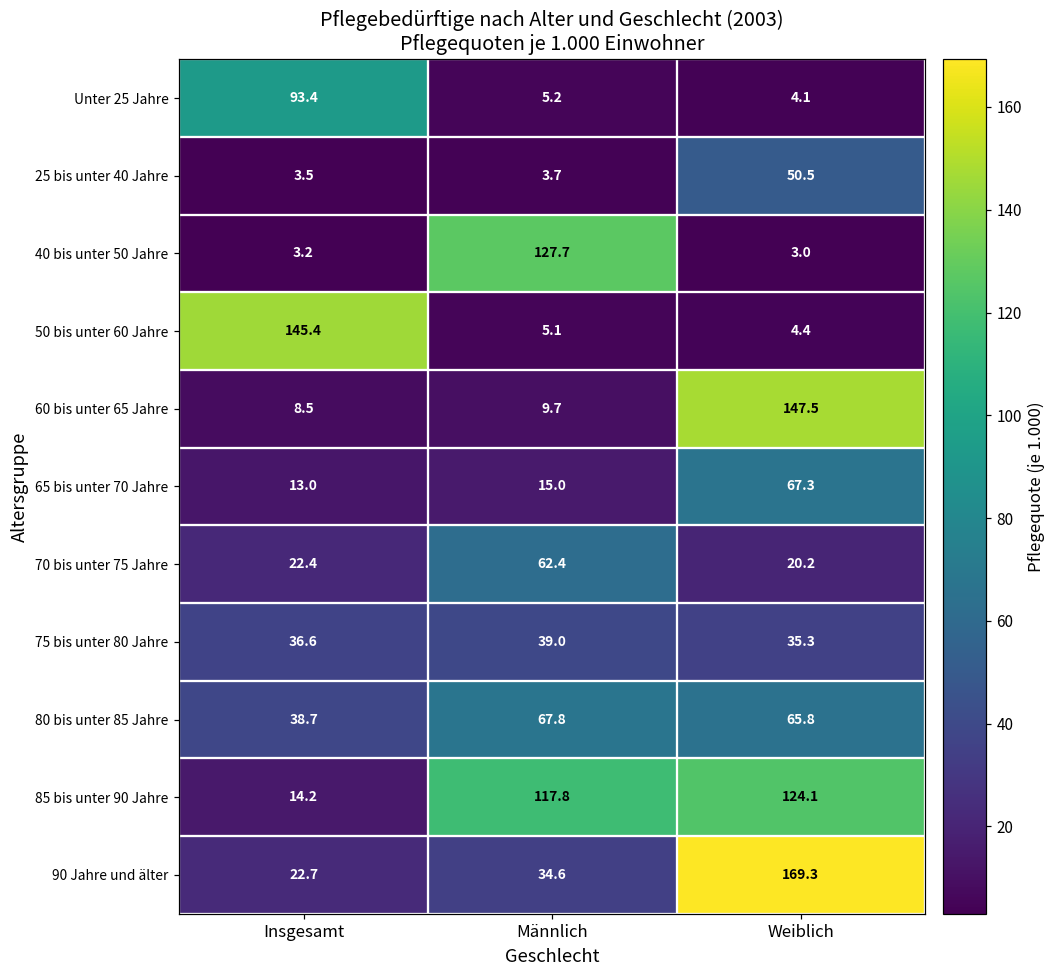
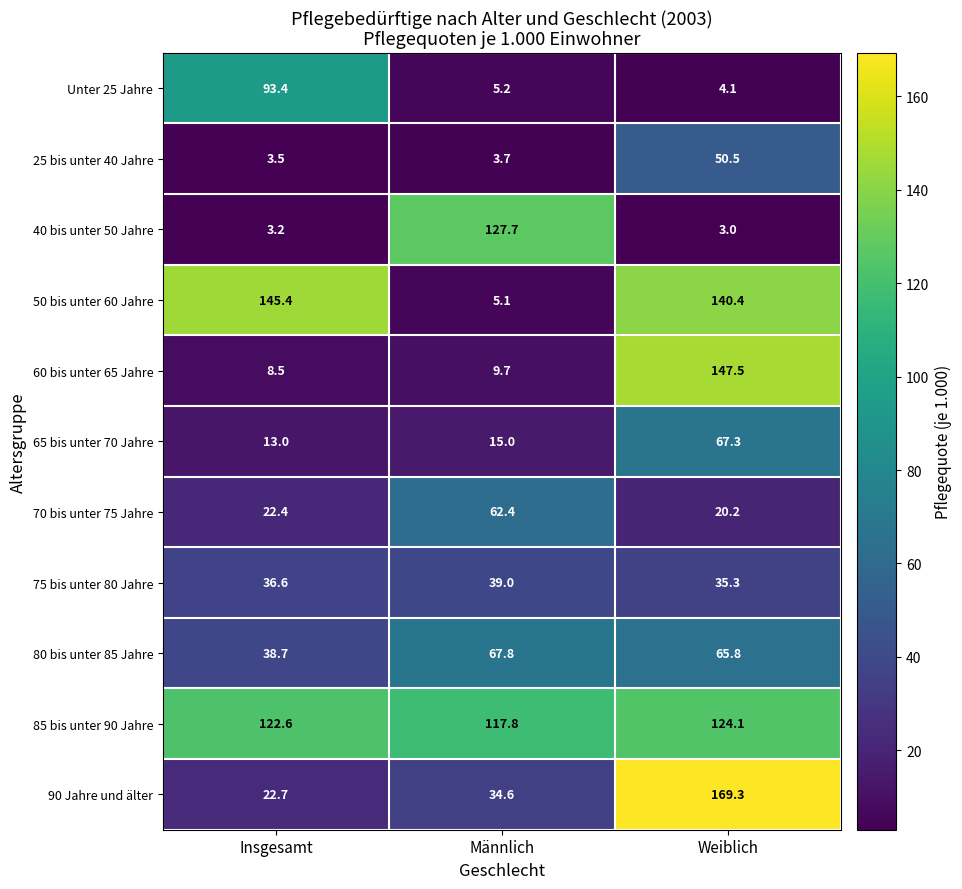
  {
    "Unter 25 Jahre": {
      "Insgesamt": 93.4,
      "Männlich": 5.2,
      "Weiblich": 4.1
    },
    "25 bis unter 40 Jahre": {
      "Insgesamt": 3.5,
      "Männlich": 3.7,
      "Weiblich": 50.5
    },
    "40 bis unter 50 Jahre": {
      "Insgesamt": 3.2,
      "Männlich": 127.7,
      "Weiblich": 3.0
    },
    "50 bis unter 60 Jahre": {
      "Insgesamt": 145.4,
      "Männlich": 5.1,
-     "Weiblich": 4.4
+     "Weiblich": 140.4
    },
    "60 bis unter 65 Jahre": {
      "Insgesamt": 8.5,
      "Männlich": 9.7,
      "Weiblich": 147.5
    },
    "65 bis unter 70 Jahre": {
      "Insgesamt": 13.0,
      "Männlich": 15.0,
      "Weiblich": 67.3
    },
    "70 bis unter 75 Jahre": {
      "Insgesamt": 22.4,
      "Männlich": 62.4,
      "Weiblich": 20.2
    },
    "75 bis unter 80 Jahre": {
      "Insgesamt": 36.6,
      "Männlich": 39.0,
      "Weiblich": 35.3
    },
    "80 bis unter 85 Jahre": {
      "Insgesamt": 38.7,
      "Männlich": 67.8,
      "Weiblich": 65.8
    },
    "85 bis unter 90 Jahre": {
-     "Insgesamt": 14.2,
+     "Insgesamt": 122.6,
      "Männlich": 117.8,
      "Weiblich": 124.1
    },
    "90 Jahre und älter": {
      "Insgesamt": 22.7,
      "Männlich": 34.6,
      "Weiblich": 169.3
    }
  }
